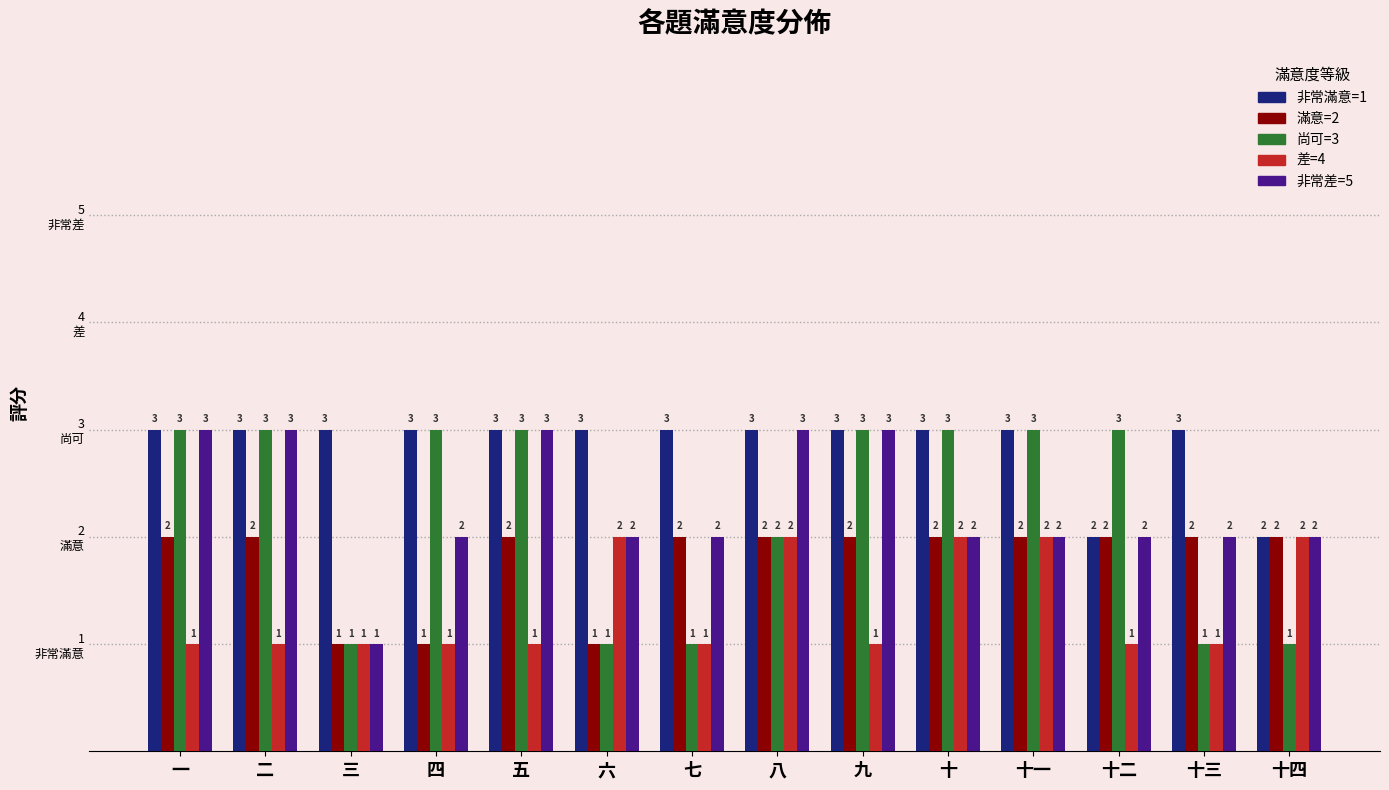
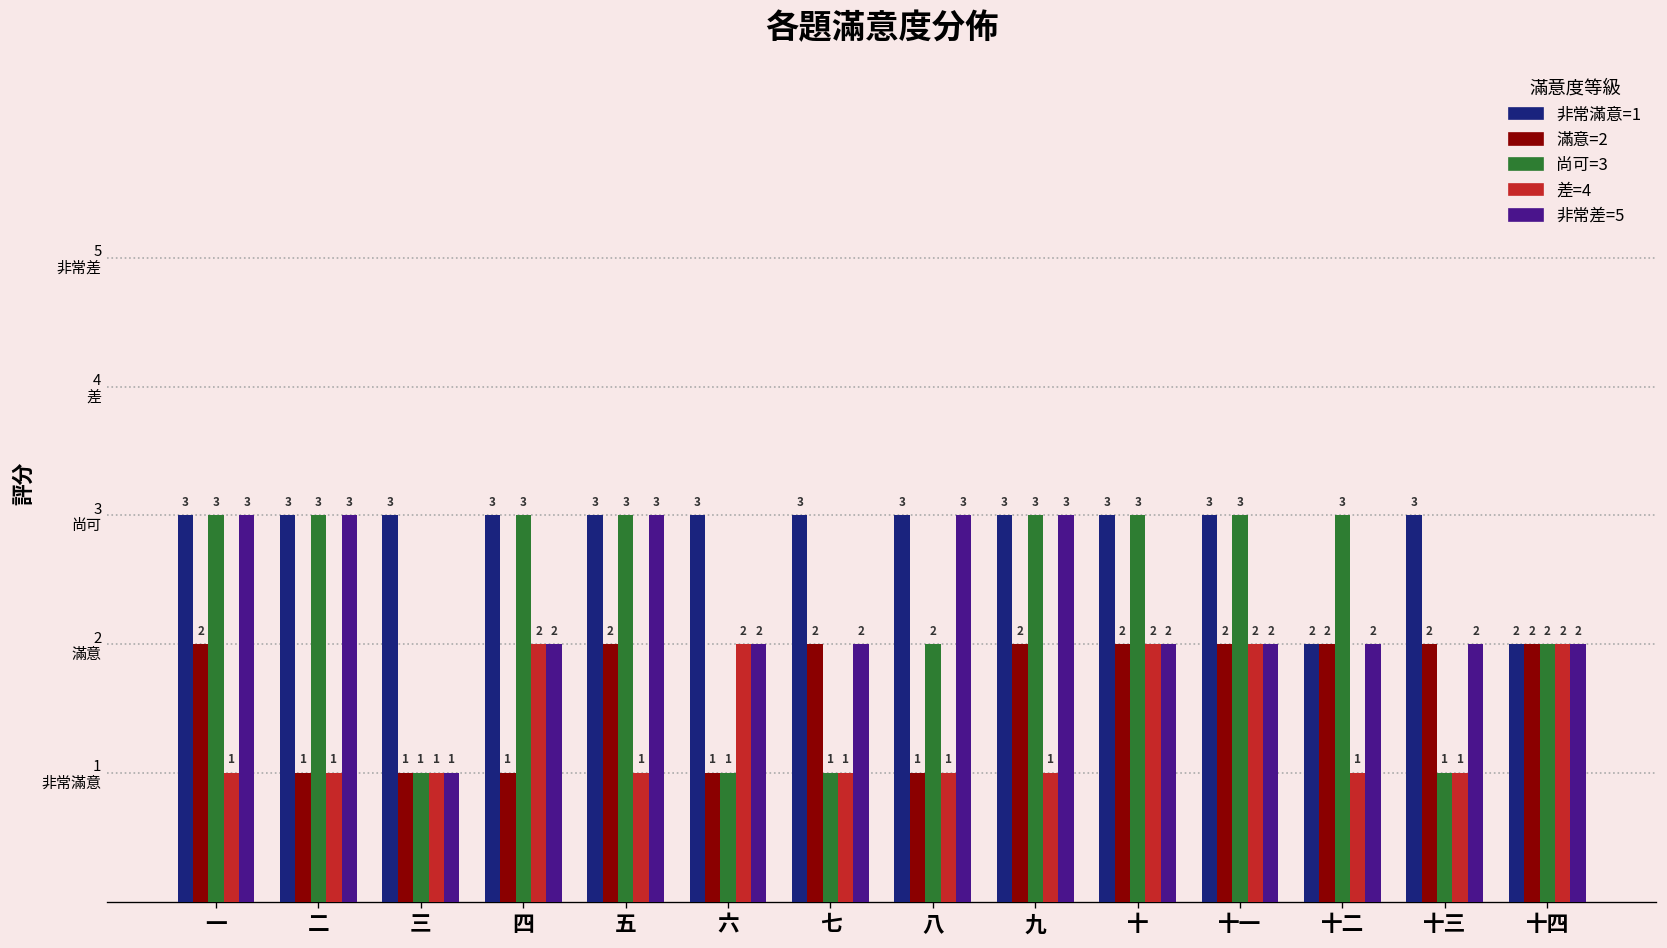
  {
    "滿意=2": {
      "一": 2,
-     "二": 2,
+     "二": 1,
      "三": 1,
      "四": 1,
      "五": 2,
      "六": 1,
      "七": 2,
-     "八": 2,
+     "八": 1,
      "九": 2,
      "十": 2,
      "十一": 2,
      "十二": 2,
      "十三": 2,
      "十四": 2
    },
    "尚可=3": {
      "一": 3,
      "二": 3,
      "三": 1,
      "四": 3,
      "五": 3,
      "六": 1,
      "七": 1,
      "八": 2,
      "九": 3,
      "十": 3,
      "十一": 3,
      "十二": 3,
      "十三": 1,
-     "十四": 1
+     "十四": 2
    },
    "差=4": {
      "一": 1,
      "二": 1,
      "三": 1,
-     "四": 1,
+     "四": 2,
      "五": 1,
      "六": 2,
      "七": 1,
-     "八": 2,
+     "八": 1,
      "九": 1,
      "十": 2,
      "十一": 2,
      "十二": 1,
      "十三": 1,
      "十四": 2
    }
  }
